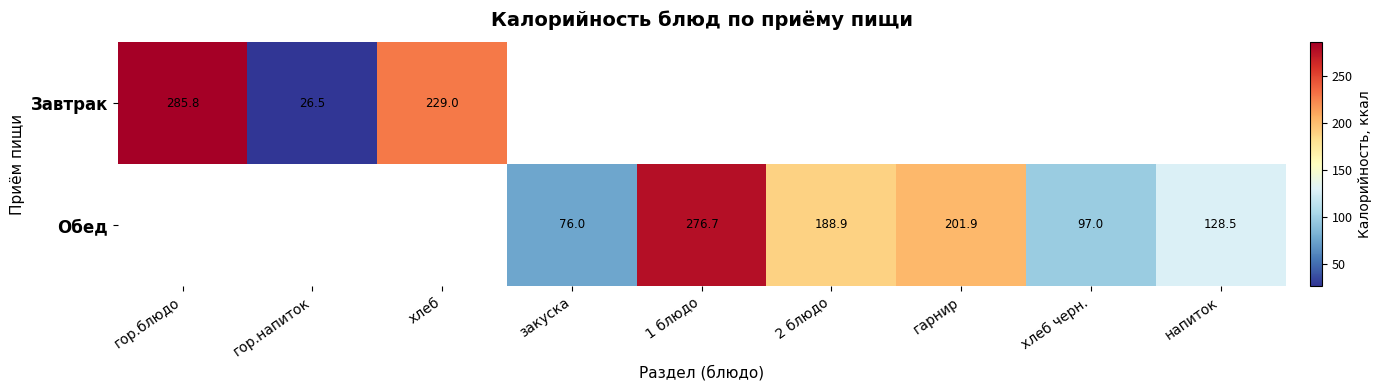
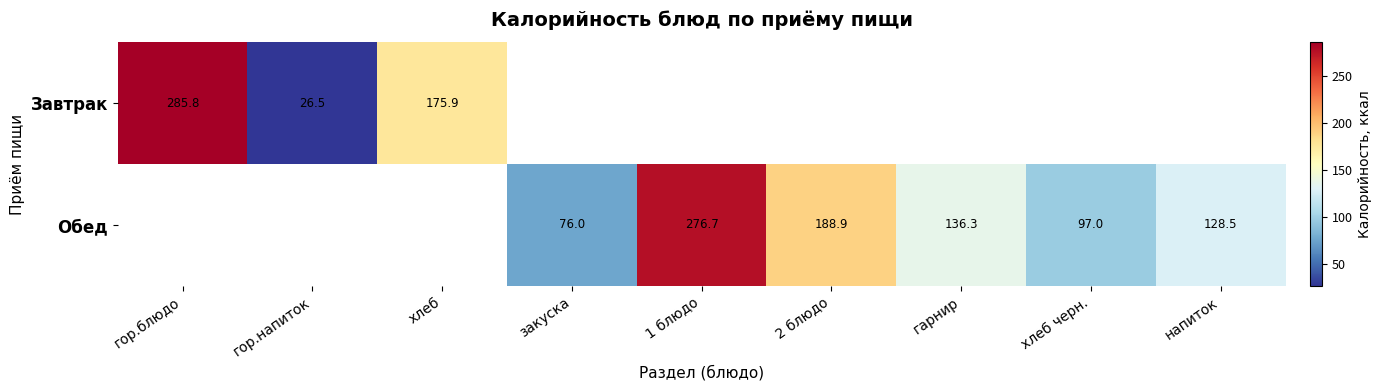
  {
    "Завтрак": {
      "гор.блюдо": 285.8,
      "гор.напиток": 26.5,
-     "хлеб": 229.0
+     "хлеб": 175.9
    },
    "Обед": {
      "закуска": 76.0,
      "1 блюдо": 276.7,
      "2 блюдо": 188.9,
-     "гарнир": 201.9,
+     "гарнир": 136.3,
      "хлеб черн.": 97.0,
      "напиток": 128.5
    }
  }
